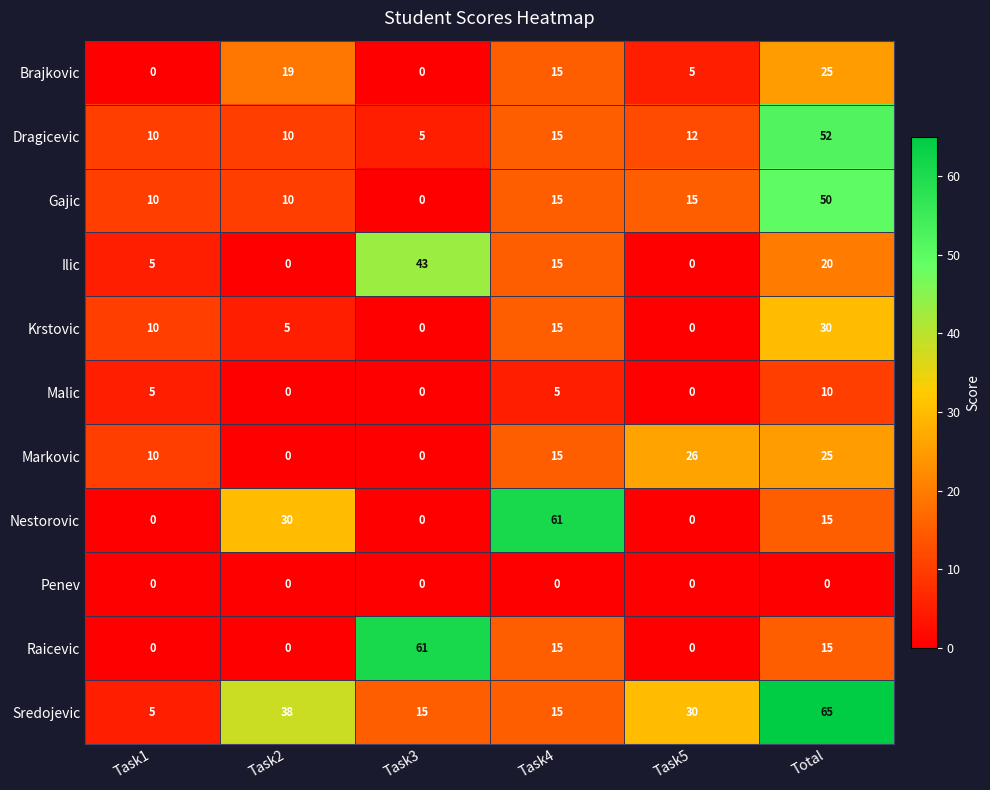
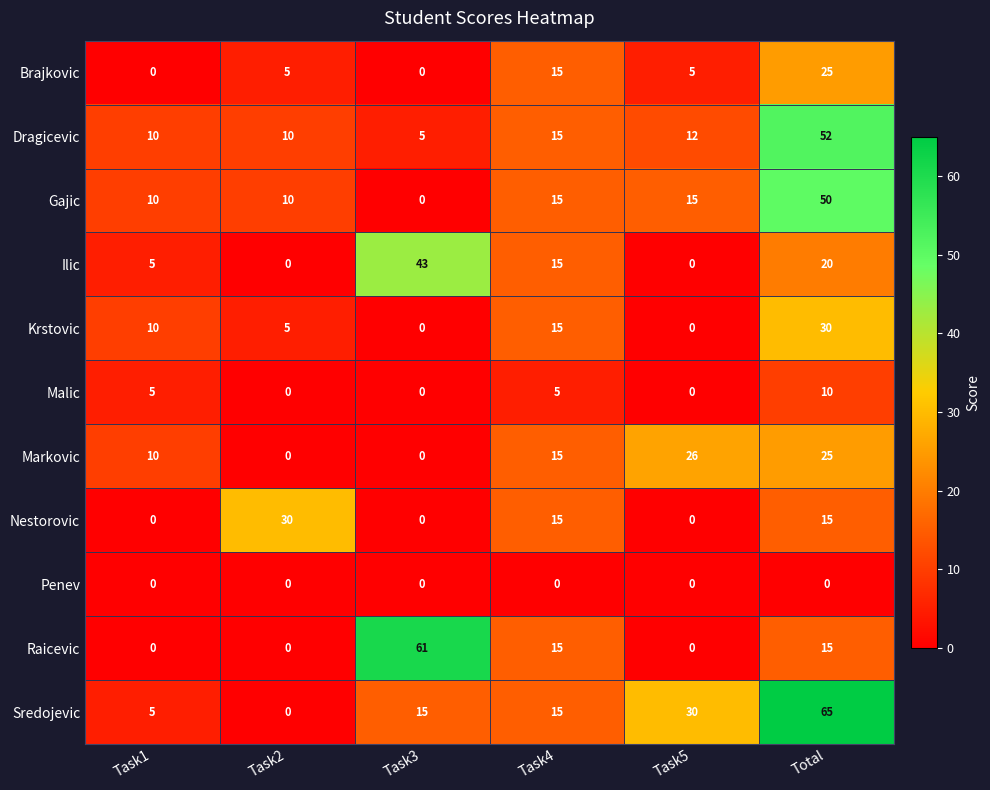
  {
    "Brajkovic": {
      "Task1": 0,
-     "Task2": 19,
+     "Task2": 5,
      "Task3": 0,
      "Task4": 15,
      "Task5": 5,
      "Total": 25
    },
    "Dragicevic": {
      "Task1": 10,
      "Task2": 10,
      "Task3": 5,
      "Task4": 15,
      "Task5": 12,
      "Total": 52
    },
    "Gajic": {
      "Task1": 10,
      "Task2": 10,
      "Task3": 0,
      "Task4": 15,
      "Task5": 15,
      "Total": 50
    },
    "Ilic": {
      "Task1": 5,
      "Task2": 0,
      "Task3": 43,
      "Task4": 15,
      "Task5": 0,
      "Total": 20
    },
    "Krstovic": {
      "Task1": 10,
      "Task2": 5,
      "Task3": 0,
      "Task4": 15,
      "Task5": 0,
      "Total": 30
    },
    "Malic": {
      "Task1": 5,
      "Task2": 0,
      "Task3": 0,
      "Task4": 5,
      "Task5": 0,
      "Total": 10
    },
    "Markovic": {
      "Task1": 10,
      "Task2": 0,
      "Task3": 0,
      "Task4": 15,
      "Task5": 26,
      "Total": 25
    },
    "Nestorovic": {
      "Task1": 0,
      "Task2": 30,
      "Task3": 0,
-     "Task4": 61,
+     "Task4": 15,
      "Task5": 0,
      "Total": 15
    },
    "Penev": {
      "Task1": 0,
      "Task2": 0,
      "Task3": 0,
      "Task4": 0,
      "Task5": 0,
      "Total": 0
    },
    "Raicevic": {
      "Task1": 0,
      "Task2": 0,
      "Task3": 61,
      "Task4": 15,
      "Task5": 0,
      "Total": 15
    },
    "Sredojevic": {
      "Task1": 5,
-     "Task2": 38,
+     "Task2": 0,
      "Task3": 15,
      "Task4": 15,
      "Task5": 30,
      "Total": 65
    }
  }
